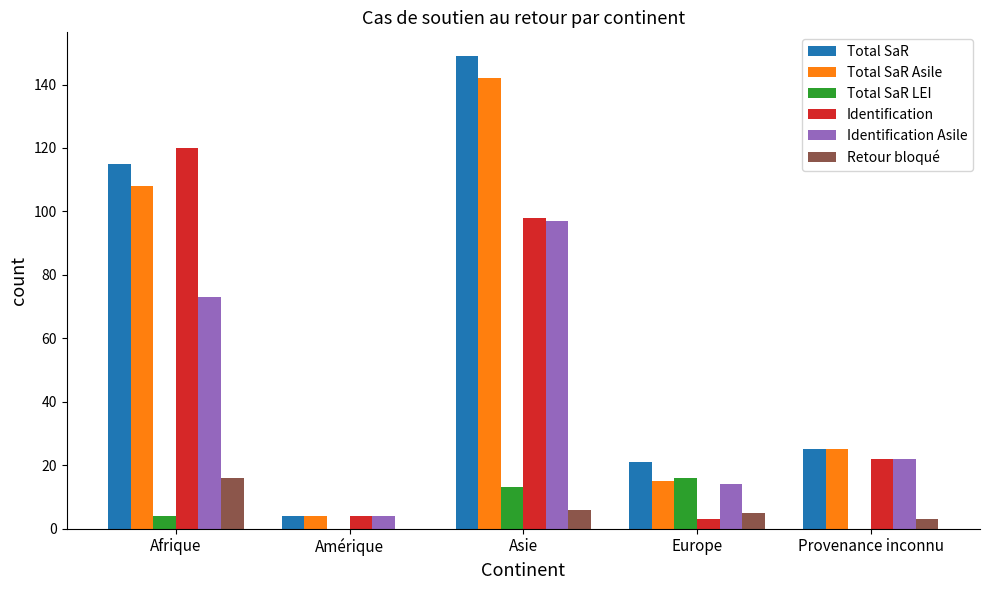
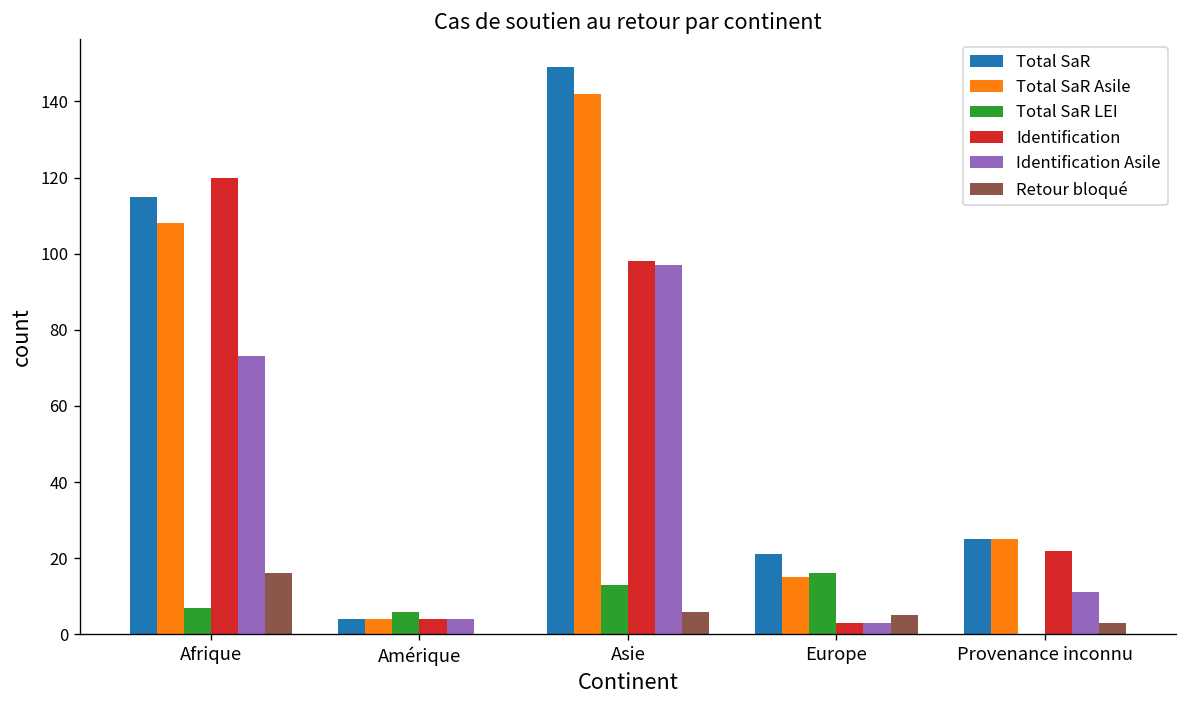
  {
    "Total SaR": {
      "Afrique": 115,
      "Amérique": 4,
      "Asie": 149,
      "Europe": 21,
      "Provenance inconnu": 25
    },
    "Total SaR Asile": {
      "Afrique": 108,
      "Amérique": 4,
      "Asie": 142,
      "Europe": 15,
      "Provenance inconnu": 25
    },
    "Total SaR LEI": {
-     "Afrique": 4,
-     "Amérique": 0,
+     "Afrique": 7,
+     "Amérique": 6,
      "Asie": 13,
      "Europe": 16,
      "Provenance inconnu": 0
    },
    "Identification": {
      "Afrique": 120,
      "Amérique": 4,
      "Asie": 98,
      "Europe": 3,
      "Provenance inconnu": 22
    },
    "Identification Asile": {
      "Afrique": 73,
      "Amérique": 4,
      "Asie": 97,
-     "Europe": 14,
-     "Provenance inconnu": 22
+     "Europe": 3,
+     "Provenance inconnu": 11
    },
    "Retour bloqué": {
      "Afrique": 16,
      "Amérique": 0,
      "Asie": 6,
      "Europe": 5,
      "Provenance inconnu": 3
    }
  }
